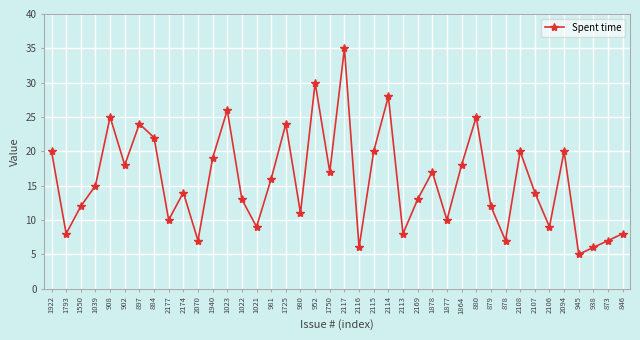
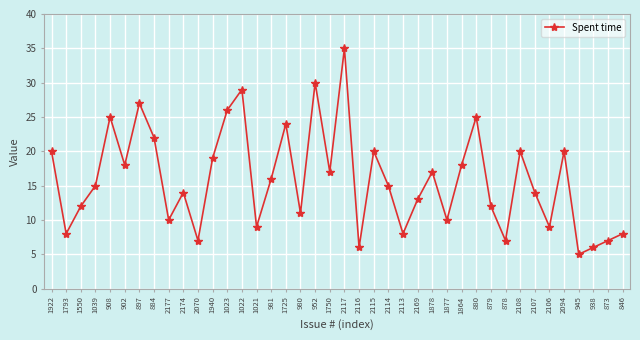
  {
    "1922": 20,
    "1793": 8,
    "1550": 12,
    "1039": 15,
    "908": 25,
    "902": 18,
-   "897": 24,
+   "897": 27,
    "884": 22,
    "2177": 10,
    "2174": 14,
    "2070": 7,
    "1940": 19,
    "1023": 26,
-   "1022": 13,
+   "1022": 29,
    "1021": 9,
    "981": 16,
    "1725": 24,
    "980": 11,
    "952": 30,
    "1750": 17,
    "2117": 35,
    "2116": 6,
    "2115": 20,
-   "2114": 28,
+   "2114": 15,
    "2113": 8,
    "2169": 13,
    "1878": 17,
    "1877": 10,
    "1864": 18,
    "880": 25,
    "879": 12,
    "878": 7,
    "2108": 20,
    "2107": 14,
    "2106": 9,
    "2094": 20,
    "945": 5,
    "938": 6,
    "873": 7,
    "846": 8
  }
